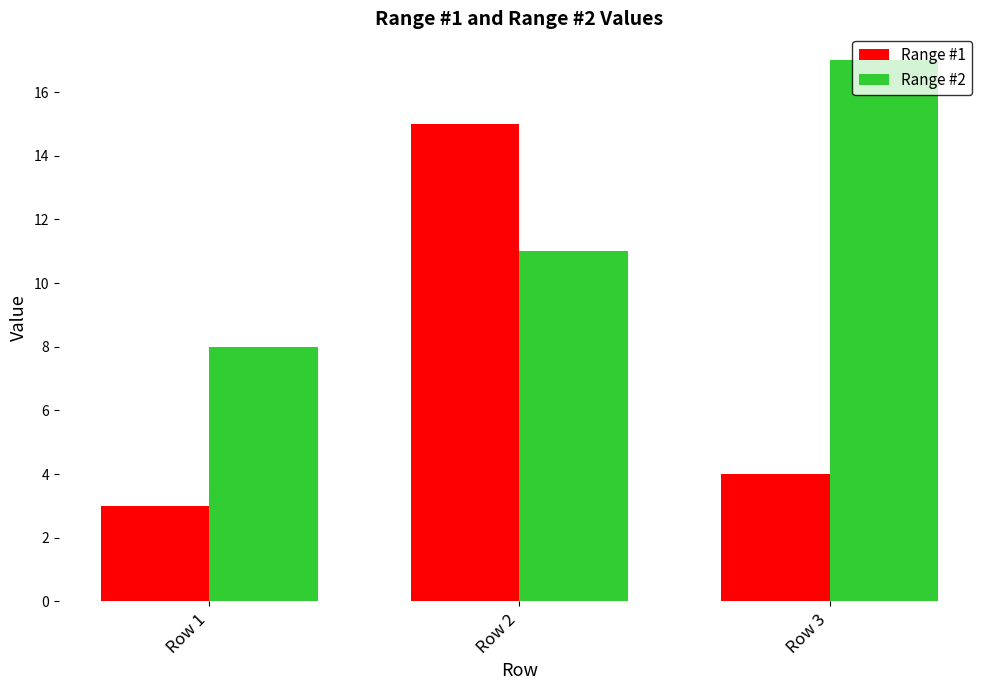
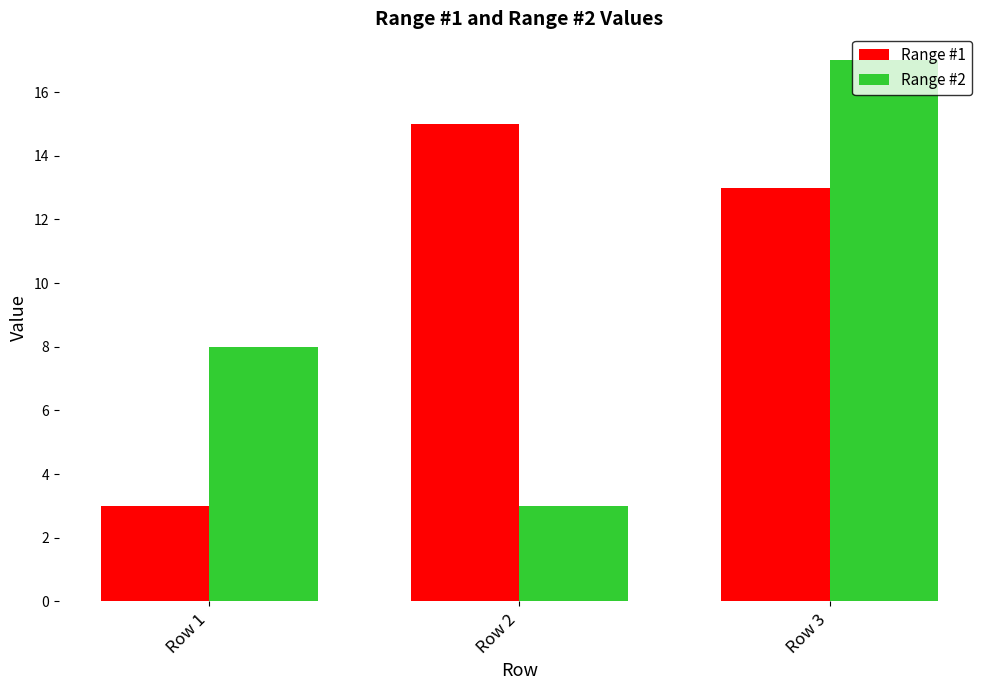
  {
    "Range #1": {
      "Row 1": 3,
      "Row 2": 15,
-     "Row 3": 4
+     "Row 3": 13
    },
    "Range #2": {
      "Row 1": 8,
-     "Row 2": 11
+     "Row 2": 3
    }
  }
